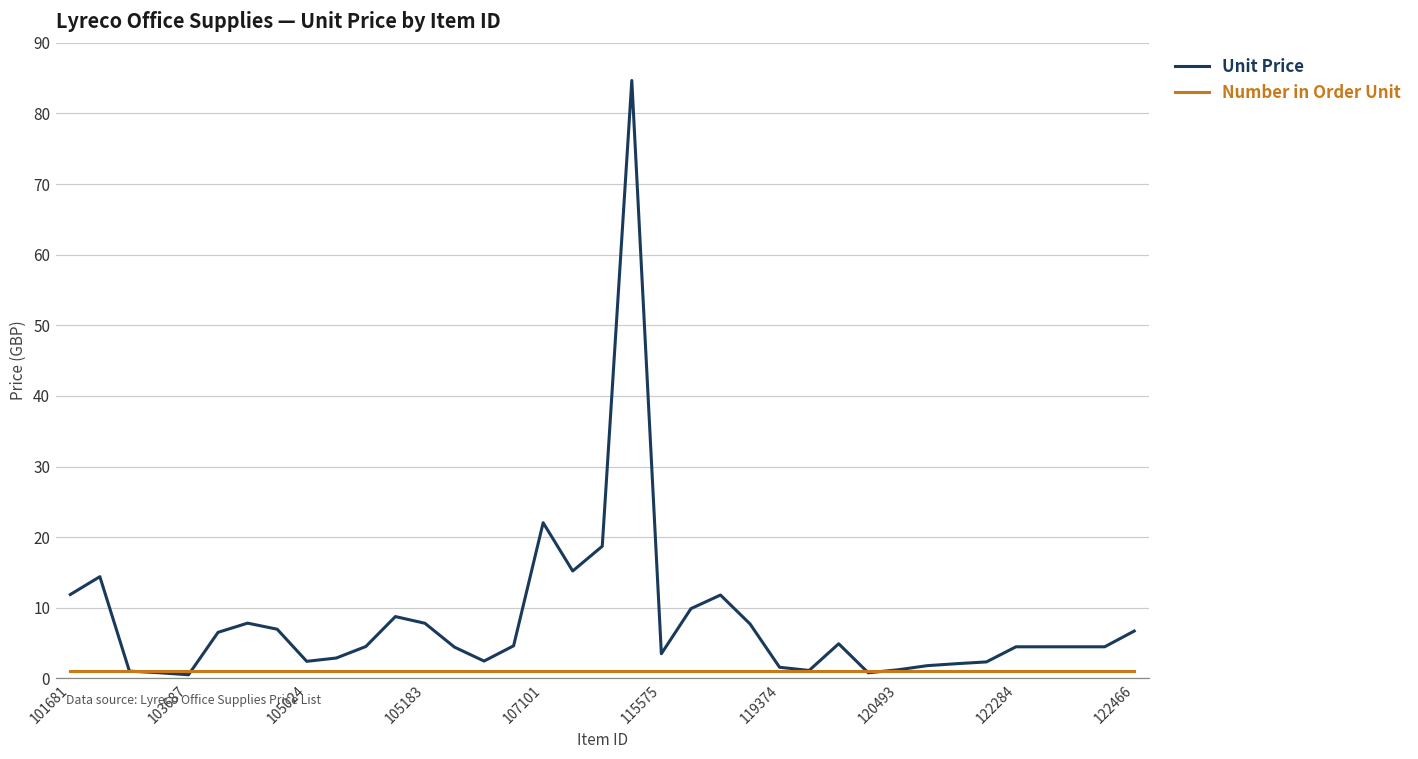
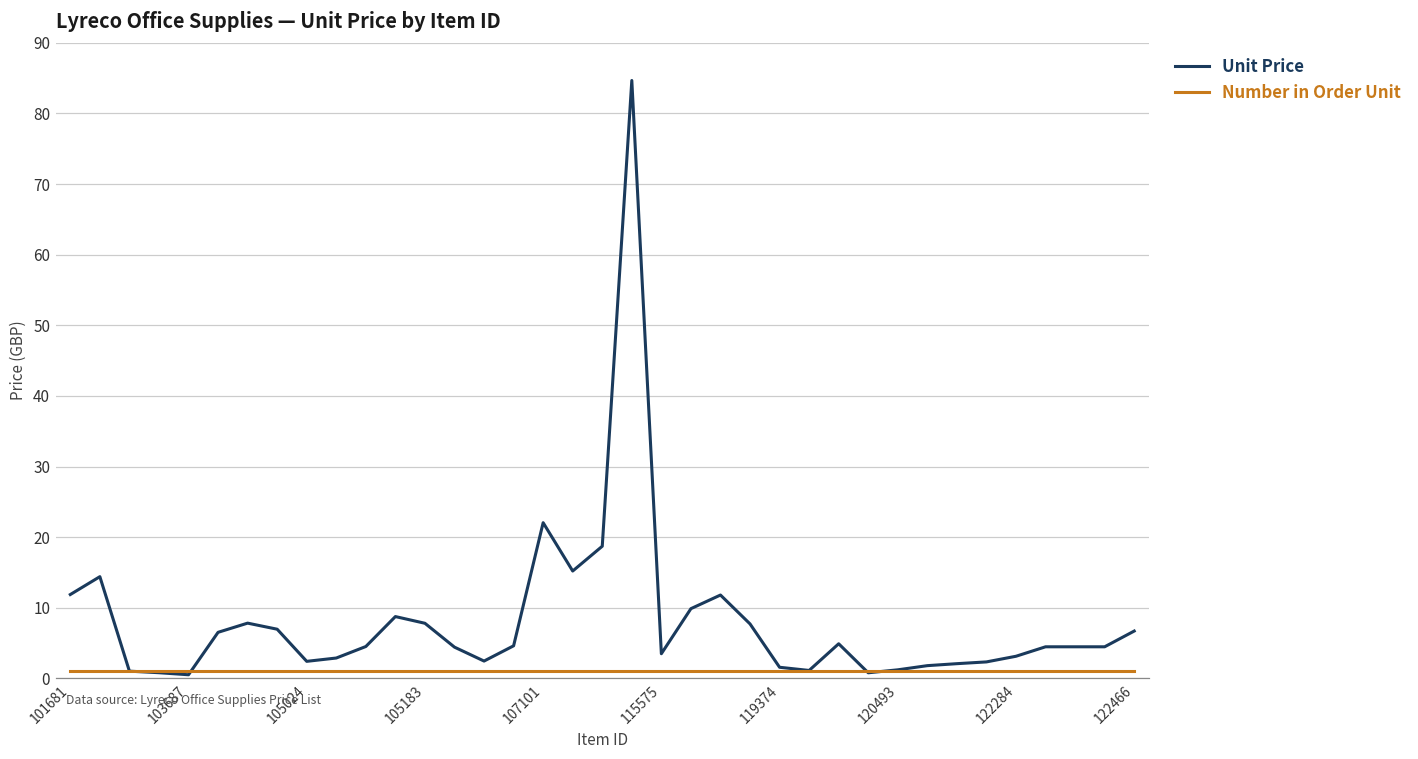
  {
    "Unit Price": {
      "101681": 12,
      "103687": 1,
      "105024": 2,
      "105183": 8,
      "107101": 22,
      "115575": 3,
      "119374": 2,
-     "122284": 4,
+     "122284": 3,
      "122466": 7
    },
    "Number in Order Unit": {
      "101681": 1,
      "103687": 1,
      "105024": 1,
      "105183": 1,
      "107101": 1,
      "115575": 1,
      "119374": 1,
      "122284": 1,
      "122466": 1
    }
  }
